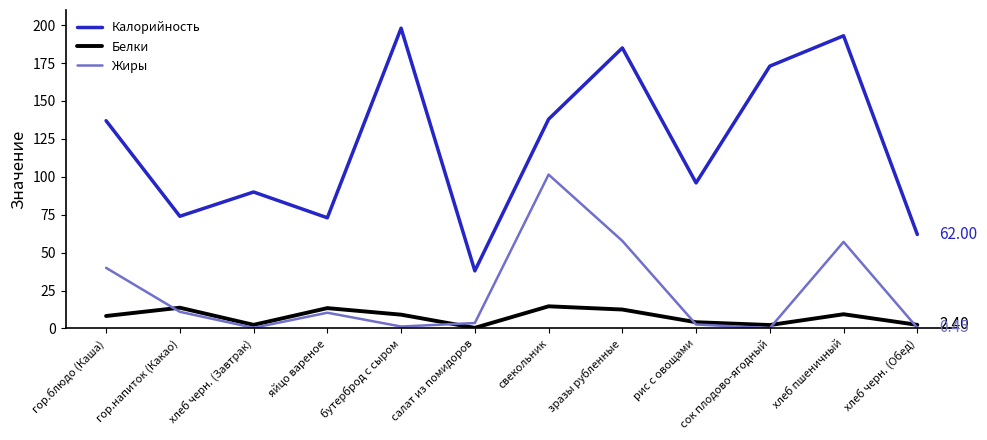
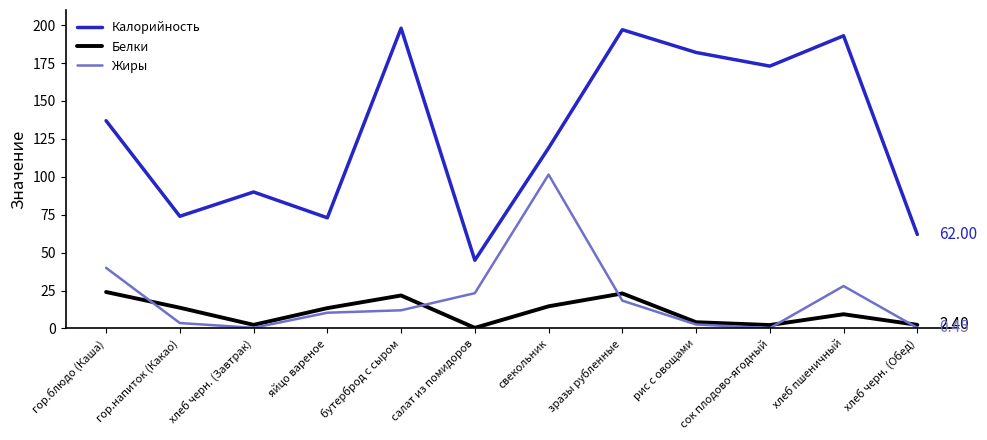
  {
    "Калорийность": {
      "гор.блюдо (Каша)": 137,
      "гор.напиток (Какао)": 74,
      "хлеб черн. (Завтрак)": 90,
      "яйцо вареное": 73,
      "бутерброд с сыром": 198,
-     "салат из помидоров": 38,
-     "свекольник": 138,
-     "зразы рубленные": 185,
-     "рис с овощами": 96,
+     "салат из помидоров": 45,
+     "свекольник": 119,
+     "зразы рубленные": 197,
+     "рис с овощами": 182,
      "сок плодово-ягодный": 173,
      "хлеб пшеничный": 193
    },
    "Белки": {
-     "гор.блюдо (Каша)": 8,
+     "гор.блюдо (Каша)": 24,
      "гор.напиток (Какао)": 14,
      "хлеб черн. (Завтрак)": 2,
      "яйцо вареное": 13,
-     "бутерброд с сыром": 9,
+     "бутерброд с сыром": 22,
      "салат из помидоров": 0,
      "свекольник": 15,
-     "зразы рубленные": 13,
+     "зразы рубленные": 23,
      "сок плодово-ягодный": 2,
      "хлеб пшеничный": 9
    },
    "Жиры": {
      "гор.блюдо (Каша)": 40,
-     "гор.напиток (Какао)": 11,
+     "гор.напиток (Какао)": 4,
      "хлеб черн. (Завтрак)": 0,
      "яйцо вареное": 10,
-     "бутерброд с сыром": 1,
-     "салат из помидоров": 4,
+     "бутерброд с сыром": 12,
+     "салат из помидоров": 23,
      "свекольник": 101,
-     "зразы рубленные": 58,
+     "зразы рубленные": 18,
      "сок плодово-ягодный": 0,
-     "хлеб пшеничный": 57
+     "хлеб пшеничный": 28
    }
  }
